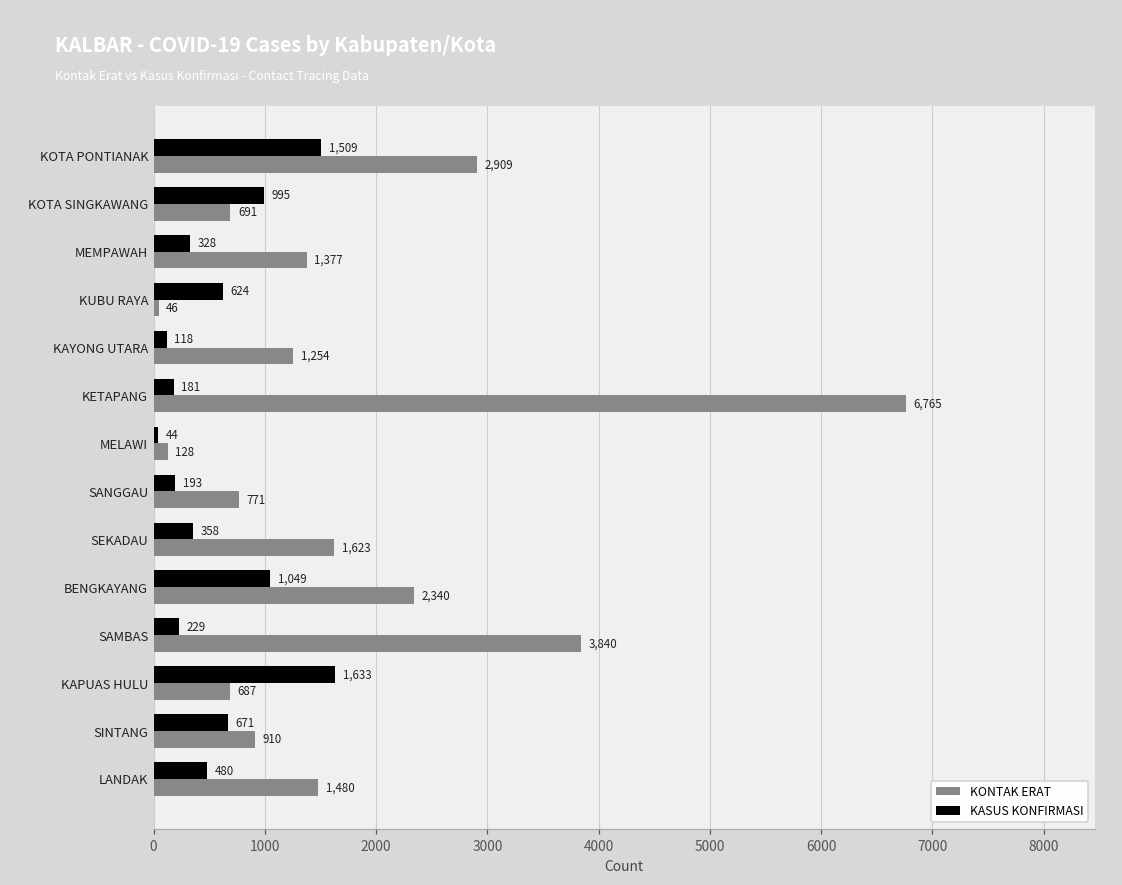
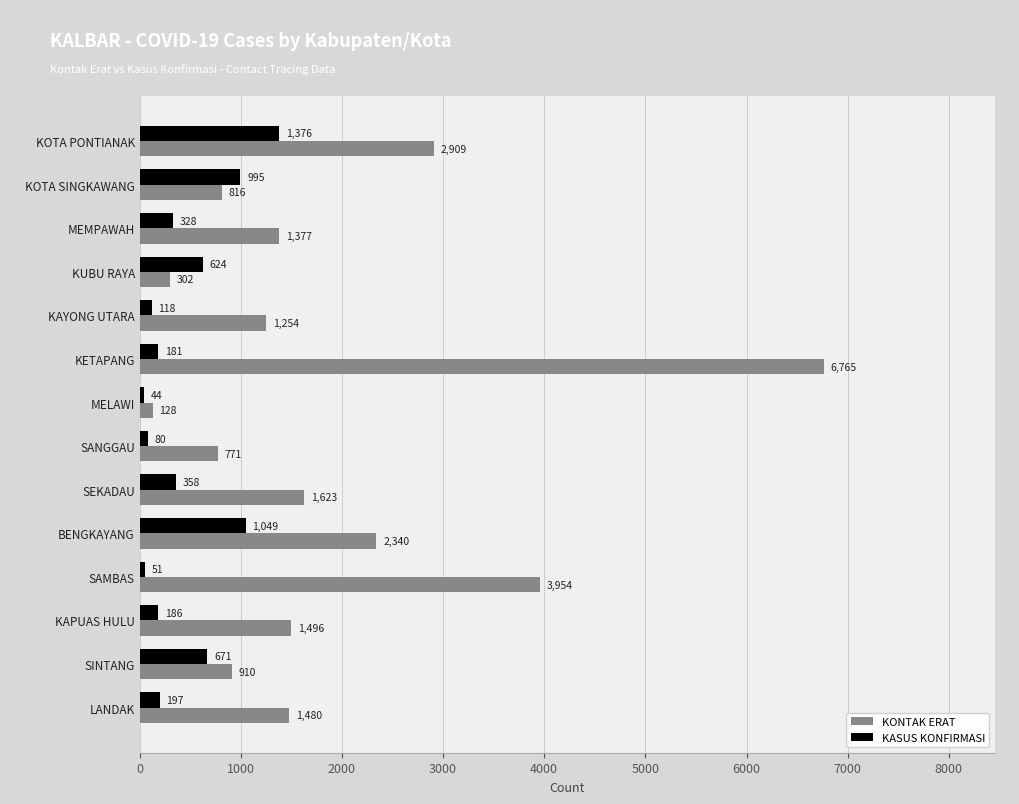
  {
    "KONTAK ERAT": {
      "KOTA PONTIANAK": "2,909",
-     "KOTA SINGKAWANG": "691",
+     "KOTA SINGKAWANG": "816",
      "MEMPAWAH": "1,377",
-     "KUBU RAYA": "46",
+     "KUBU RAYA": "302",
      "KAYONG UTARA": "1,254",
      "KETAPANG": "6,765",
      "MELAWI": "128",
      "SANGGAU": "771",
      "SEKADAU": "1,623",
      "BENGKAYANG": "2,340",
-     "SAMBAS": "3,840",
-     "KAPUAS HULU": "687",
+     "SAMBAS": "3,954",
+     "KAPUAS HULU": "1,496",
      "SINTANG": "910",
      "LANDAK": "1,480"
    },
    "KASUS KONFIRMASI": {
-     "KOTA PONTIANAK": "1,509",
+     "KOTA PONTIANAK": "1,376",
      "KOTA SINGKAWANG": "995",
      "MEMPAWAH": "328",
      "KUBU RAYA": "624",
      "KAYONG UTARA": "118",
      "KETAPANG": "181",
      "MELAWI": "44",
-     "SANGGAU": "193",
+     "SANGGAU": "80",
      "SEKADAU": "358",
      "BENGKAYANG": "1,049",
-     "SAMBAS": "229",
-     "KAPUAS HULU": "1,633",
+     "SAMBAS": "51",
+     "KAPUAS HULU": "186",
      "SINTANG": "671",
-     "LANDAK": "480"
+     "LANDAK": "197"
    }
  }
